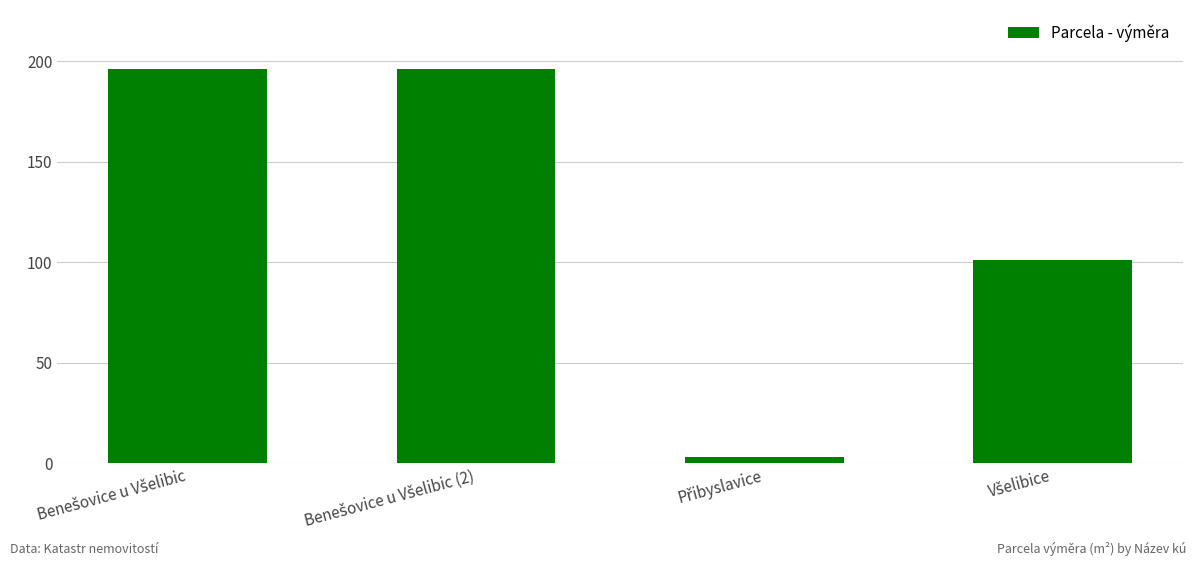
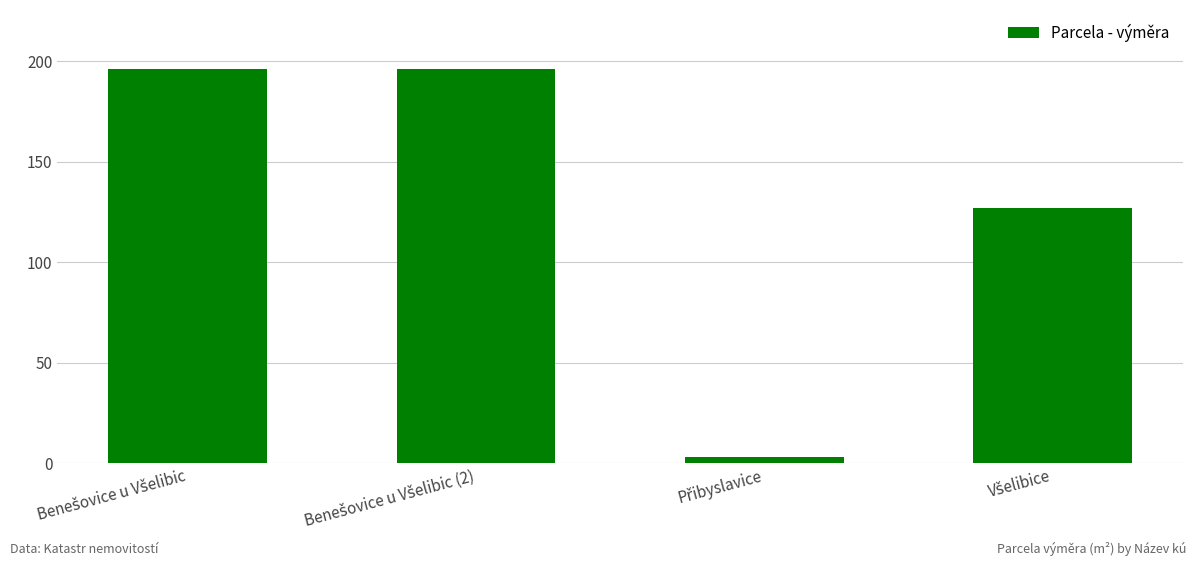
  {
    "Benešovice u Všelibic": 196,
    "Benešovice u Všelibic (2)": 196,
    "Přibyslavice": 3,
-   "Všelibice": 101
+   "Všelibice": 127
  }
